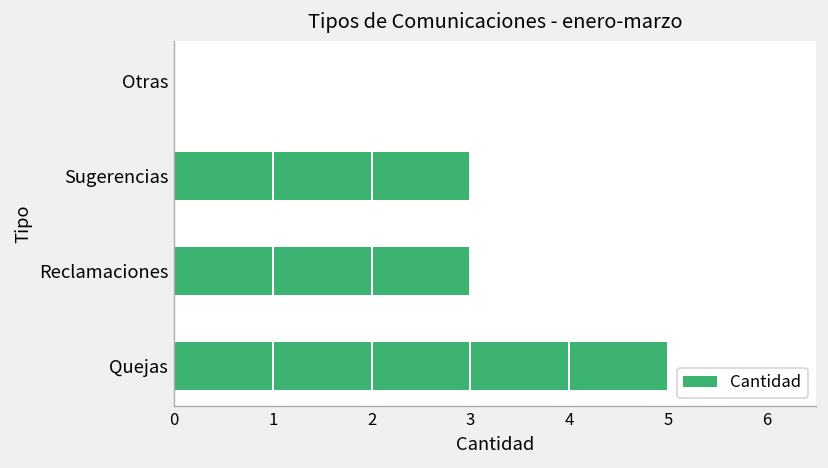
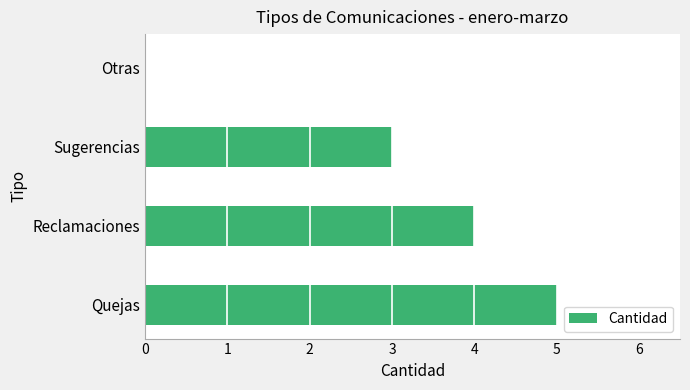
  {
    "Otras": 0,
    "Sugerencias": 3,
-   "Reclamaciones": 3,
+   "Reclamaciones": 4,
    "Quejas": 5
  }
